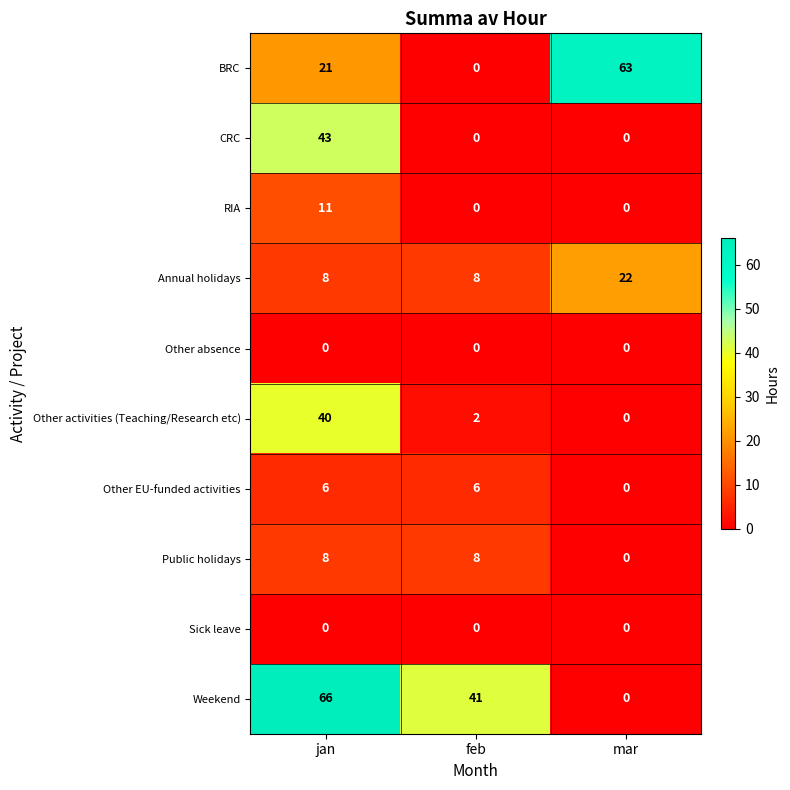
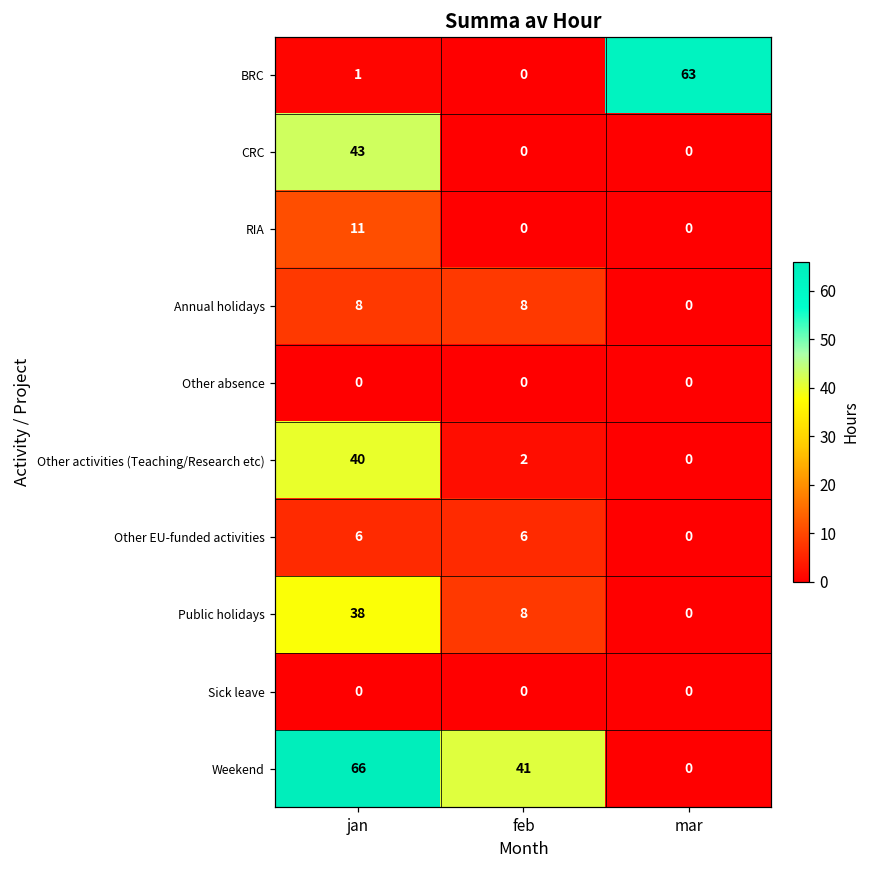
  {
    "BRC": {
-     "jan": 21,
+     "jan": 1,
      "feb": 0,
      "mar": 63
    },
    "CRC": {
      "jan": 43,
      "feb": 0,
      "mar": 0
    },
    "RIA": {
      "jan": 11,
      "feb": 0,
      "mar": 0
    },
    "Annual holidays": {
      "jan": 8,
      "feb": 8,
-     "mar": 22
+     "mar": 0
    },
    "Other absence": {
      "jan": 0,
      "feb": 0,
      "mar": 0
    },
    "Other activities (Teaching/Research etc)": {
      "jan": 40,
      "feb": 2,
      "mar": 0
    },
    "Other EU-funded activities": {
      "jan": 6,
      "feb": 6,
      "mar": 0
    },
    "Public holidays": {
-     "jan": 8,
+     "jan": 38,
      "feb": 8,
      "mar": 0
    },
    "Sick leave": {
      "jan": 0,
      "feb": 0,
      "mar": 0
    },
    "Weekend": {
      "jan": 66,
      "feb": 41,
      "mar": 0
    }
  }
